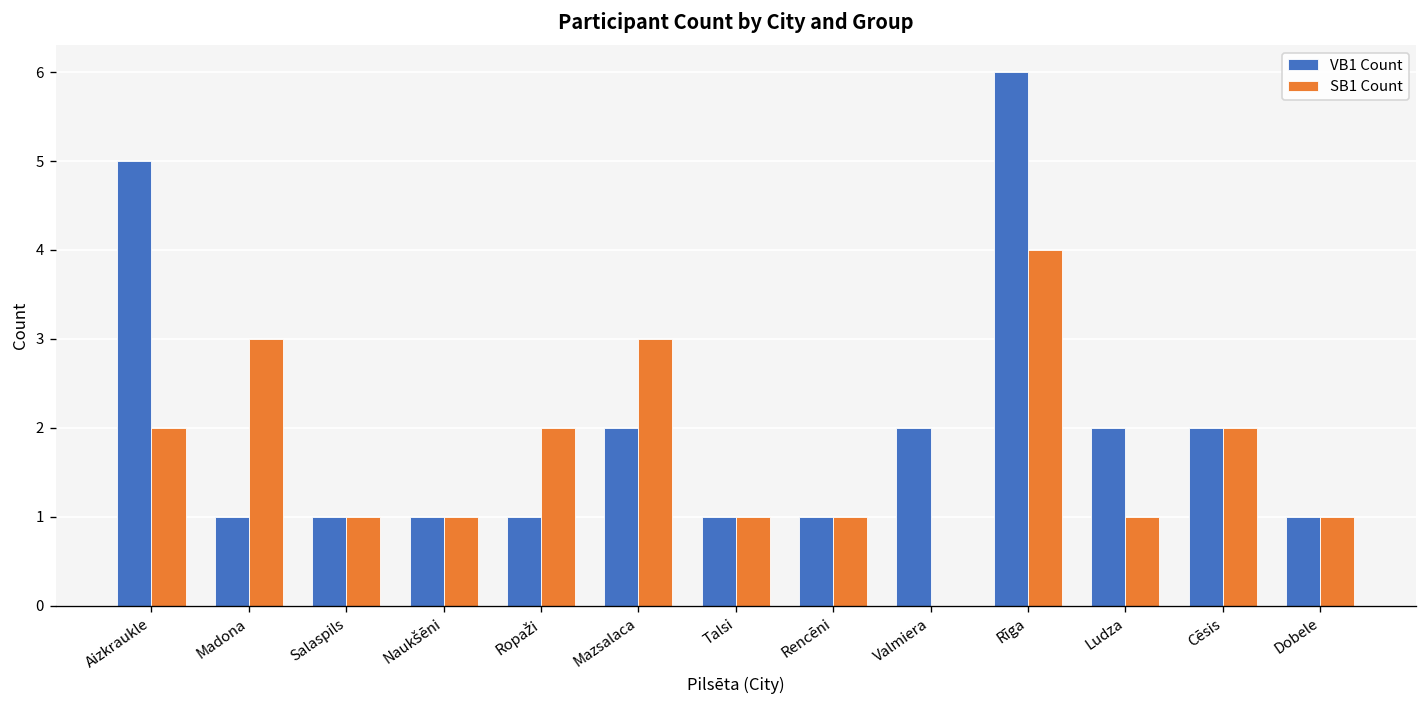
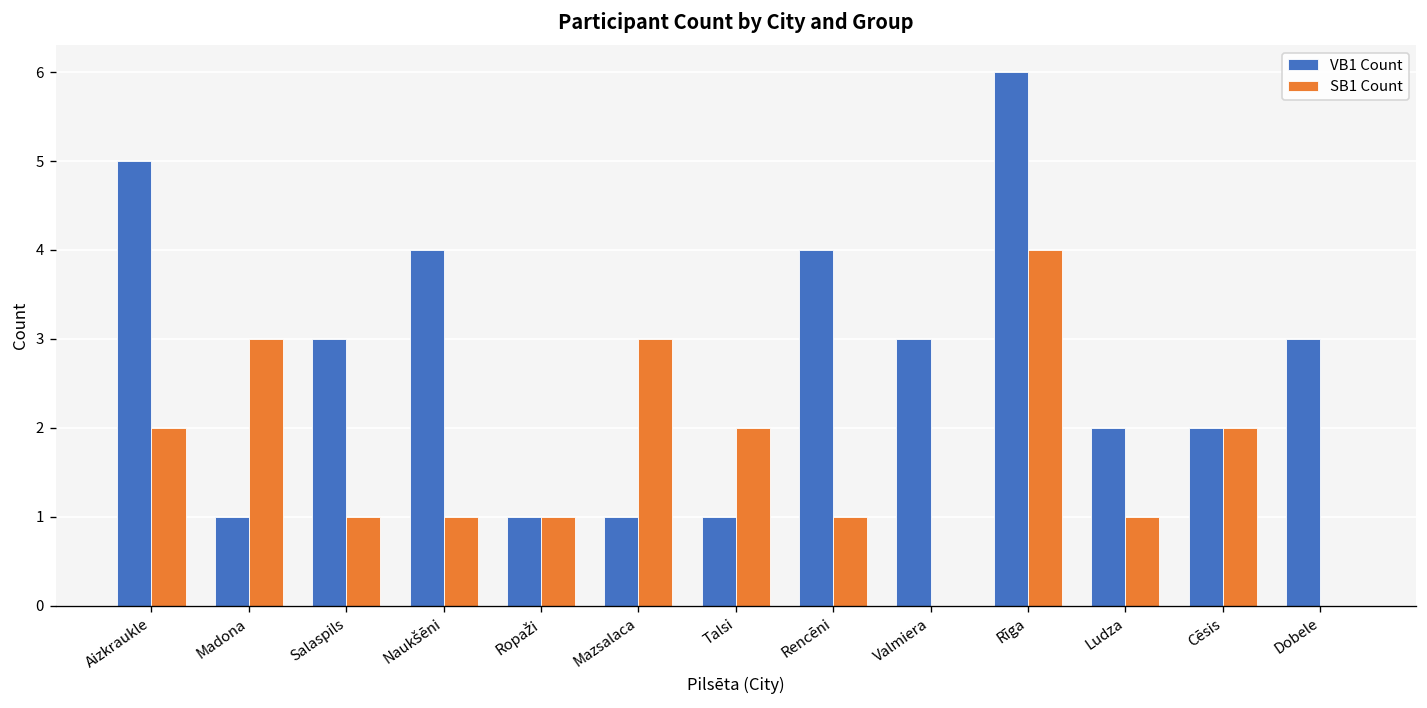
  {
    "VB1 Count": {
      "Aizkraukle": 5,
      "Madona": 1,
-     "Salaspils": 1,
-     "Naukšēni": 1,
+     "Salaspils": 3,
+     "Naukšēni": 4,
      "Ropaži": 1,
-     "Mazsalaca": 2,
+     "Mazsalaca": 1,
      "Talsi": 1,
-     "Rencēni": 1,
-     "Valmiera": 2,
+     "Rencēni": 4,
+     "Valmiera": 3,
      "Rīga": 6,
      "Ludza": 2,
      "Cēsis": 2,
-     "Dobele": 1
+     "Dobele": 3
    },
    "SB1 Count": {
      "Aizkraukle": 2,
      "Madona": 3,
      "Salaspils": 1,
      "Naukšēni": 1,
-     "Ropaži": 2,
+     "Ropaži": 1,
      "Mazsalaca": 3,
-     "Talsi": 1,
+     "Talsi": 2,
      "Rencēni": 1,
      "Valmiera": 0,
      "Rīga": 4,
      "Ludza": 1,
      "Cēsis": 2,
-     "Dobele": 1
+     "Dobele": 0
    }
  }
